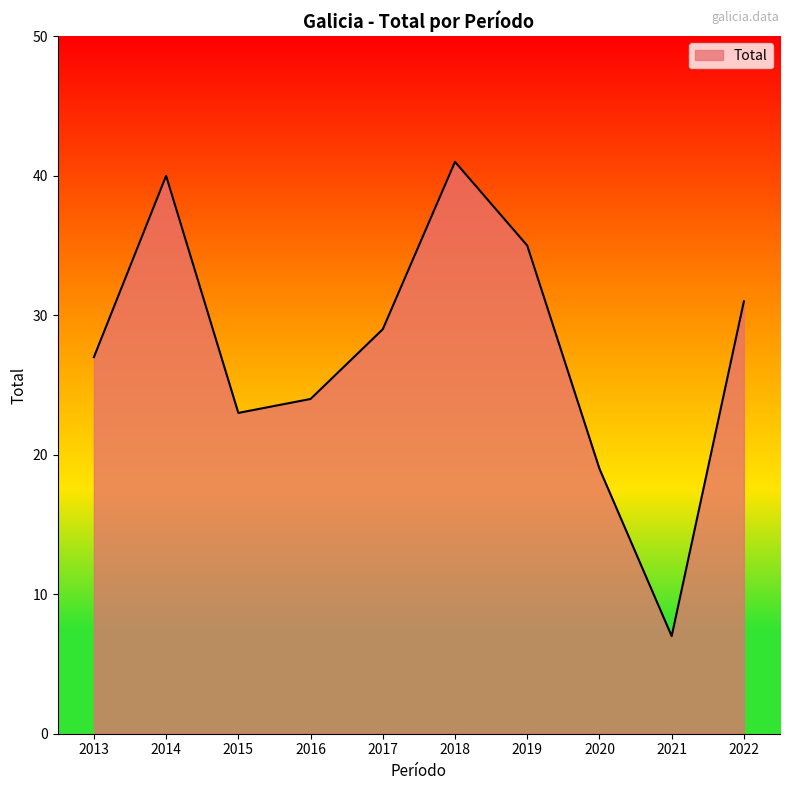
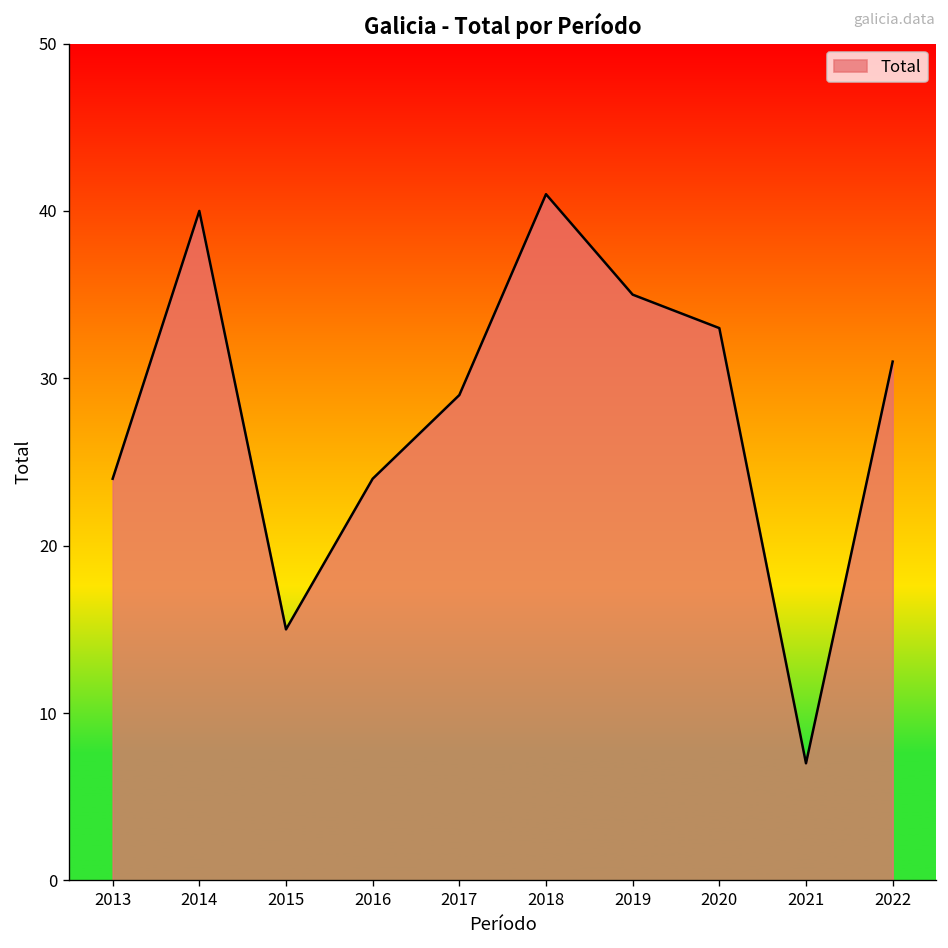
  {
-   "2013": 27,
+   "2013": 24,
    "2014": 40,
-   "2015": 23,
+   "2015": 15,
    "2016": 24,
    "2017": 29,
    "2018": 41,
    "2019": 35,
-   "2020": 19,
+   "2020": 33,
    "2021": 7,
    "2022": 31
  }
